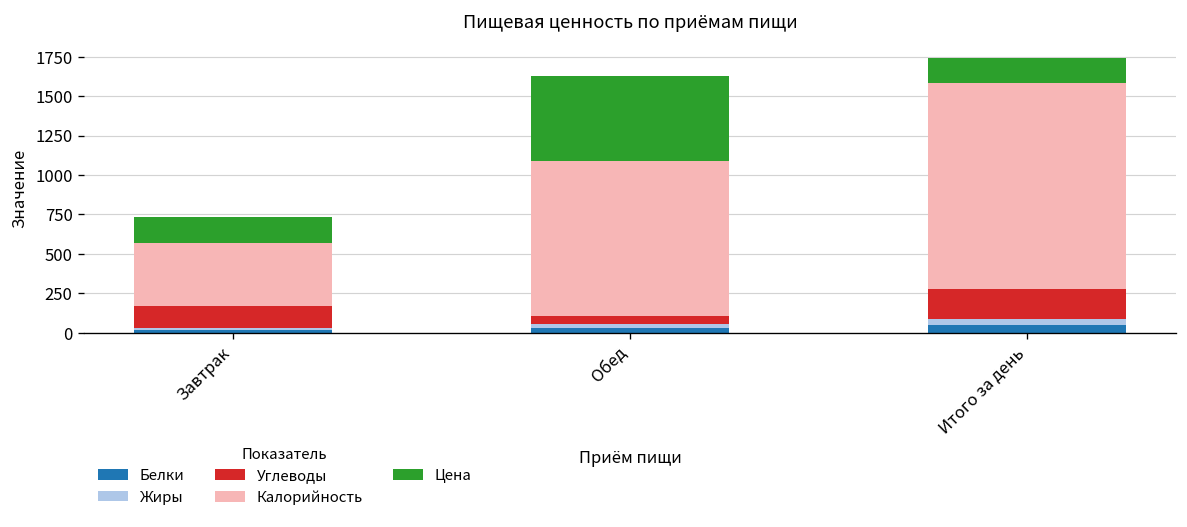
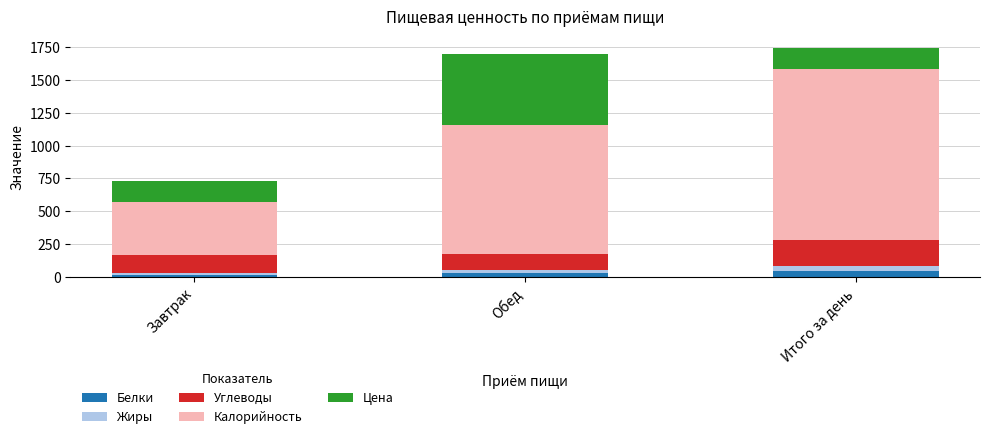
  {
    "Белки": {
      "Обед": 30,
      "Итого за день": 50
    },
    "Жиры": {
      "Обед": 20,
      "Итого за день": 40
    },
    "Углеводы": {
      "Завтрак": 140,
-     "Обед": 50,
+     "Обед": 120,
      "Итого за день": 190
    },
    "Калорийность": {
      "Завтрак": 400,
      "Обед": 980,
      "Итого за день": 1310
    },
    "Цена": {
      "Завтрак": 160,
      "Обед": 540,
      "Итого за день": 160
    }
  }
